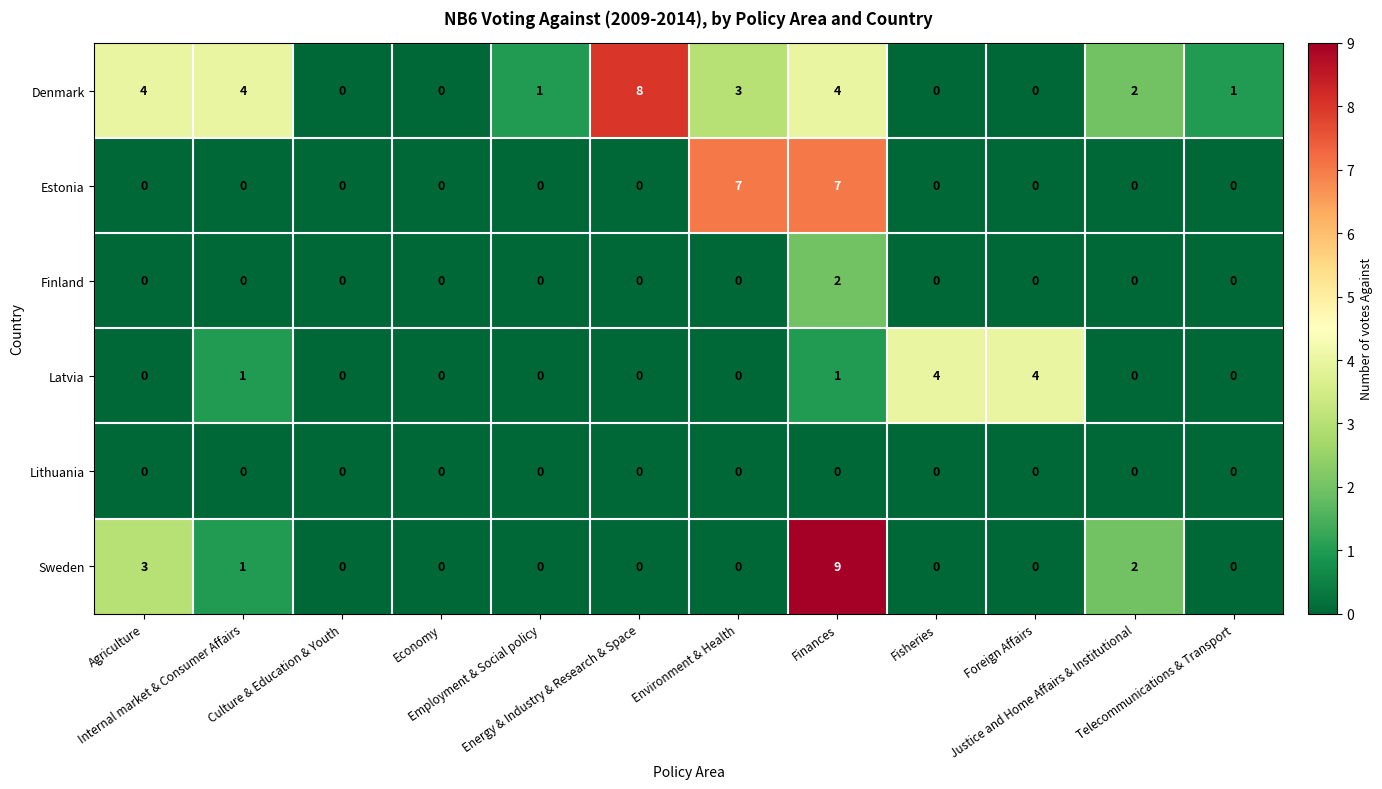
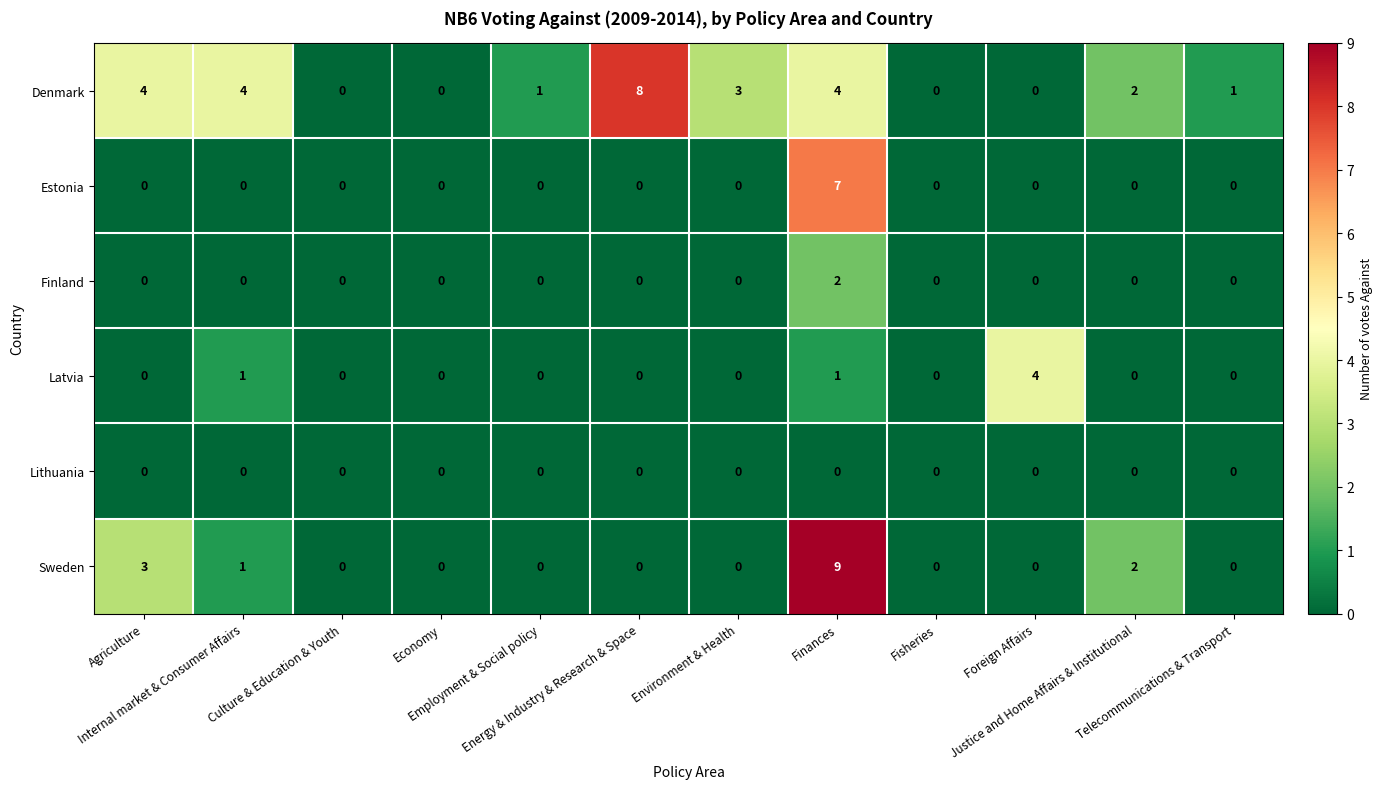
  {
    "Denmark": {
      "Agriculture": 4,
      "Internal market & Consumer Affairs": 4,
      "Culture & Education & Youth": 0,
      "Economy": 0,
      "Employment & Social policy": 1,
      "Energy & Industry & Research & Space": 8,
      "Environment & Health": 3,
      "Finances": 4,
      "Fisheries": 0,
      "Foreign Affairs": 0,
      "Justice and Home Affairs & Institutional": 2,
      "Telecommunications & Transport": 1
    },
    "Estonia": {
      "Agriculture": 0,
      "Internal market & Consumer Affairs": 0,
      "Culture & Education & Youth": 0,
      "Economy": 0,
      "Employment & Social policy": 0,
      "Energy & Industry & Research & Space": 0,
-     "Environment & Health": 7,
+     "Environment & Health": 0,
      "Finances": 7,
      "Fisheries": 0,
      "Foreign Affairs": 0,
      "Justice and Home Affairs & Institutional": 0,
      "Telecommunications & Transport": 0
    },
    "Finland": {
      "Agriculture": 0,
      "Internal market & Consumer Affairs": 0,
      "Culture & Education & Youth": 0,
      "Economy": 0,
      "Employment & Social policy": 0,
      "Energy & Industry & Research & Space": 0,
      "Environment & Health": 0,
      "Finances": 2,
      "Fisheries": 0,
      "Foreign Affairs": 0,
      "Justice and Home Affairs & Institutional": 0,
      "Telecommunications & Transport": 0
    },
    "Latvia": {
      "Agriculture": 0,
      "Internal market & Consumer Affairs": 1,
      "Culture & Education & Youth": 0,
      "Economy": 0,
      "Employment & Social policy": 0,
      "Energy & Industry & Research & Space": 0,
      "Environment & Health": 0,
      "Finances": 1,
-     "Fisheries": 4,
+     "Fisheries": 0,
      "Foreign Affairs": 4,
      "Justice and Home Affairs & Institutional": 0,
      "Telecommunications & Transport": 0
    },
    "Lithuania": {
      "Agriculture": 0,
      "Internal market & Consumer Affairs": 0,
      "Culture & Education & Youth": 0,
      "Economy": 0,
      "Employment & Social policy": 0,
      "Energy & Industry & Research & Space": 0,
      "Environment & Health": 0,
      "Finances": 0,
      "Fisheries": 0,
      "Foreign Affairs": 0,
      "Justice and Home Affairs & Institutional": 0,
      "Telecommunications & Transport": 0
    },
    "Sweden": {
      "Agriculture": 3,
      "Internal market & Consumer Affairs": 1,
      "Culture & Education & Youth": 0,
      "Economy": 0,
      "Employment & Social policy": 0,
      "Energy & Industry & Research & Space": 0,
      "Environment & Health": 0,
      "Finances": 9,
      "Fisheries": 0,
      "Foreign Affairs": 0,
      "Justice and Home Affairs & Institutional": 2,
      "Telecommunications & Transport": 0
    }
  }
